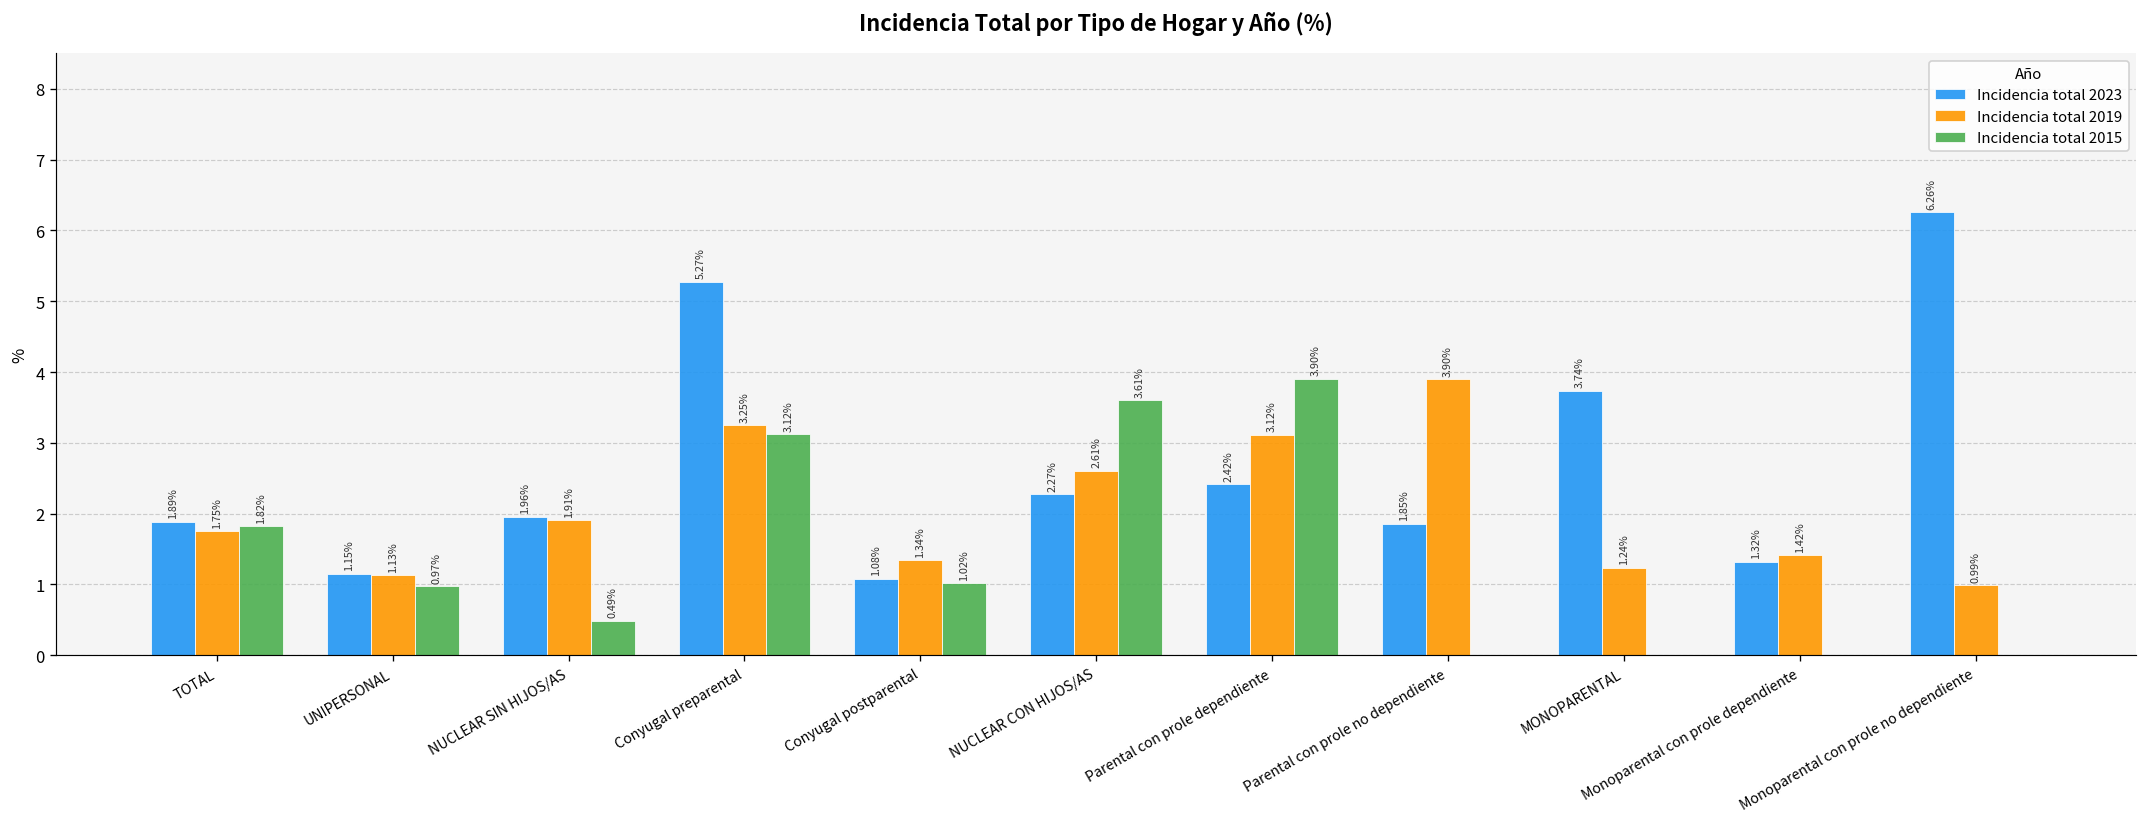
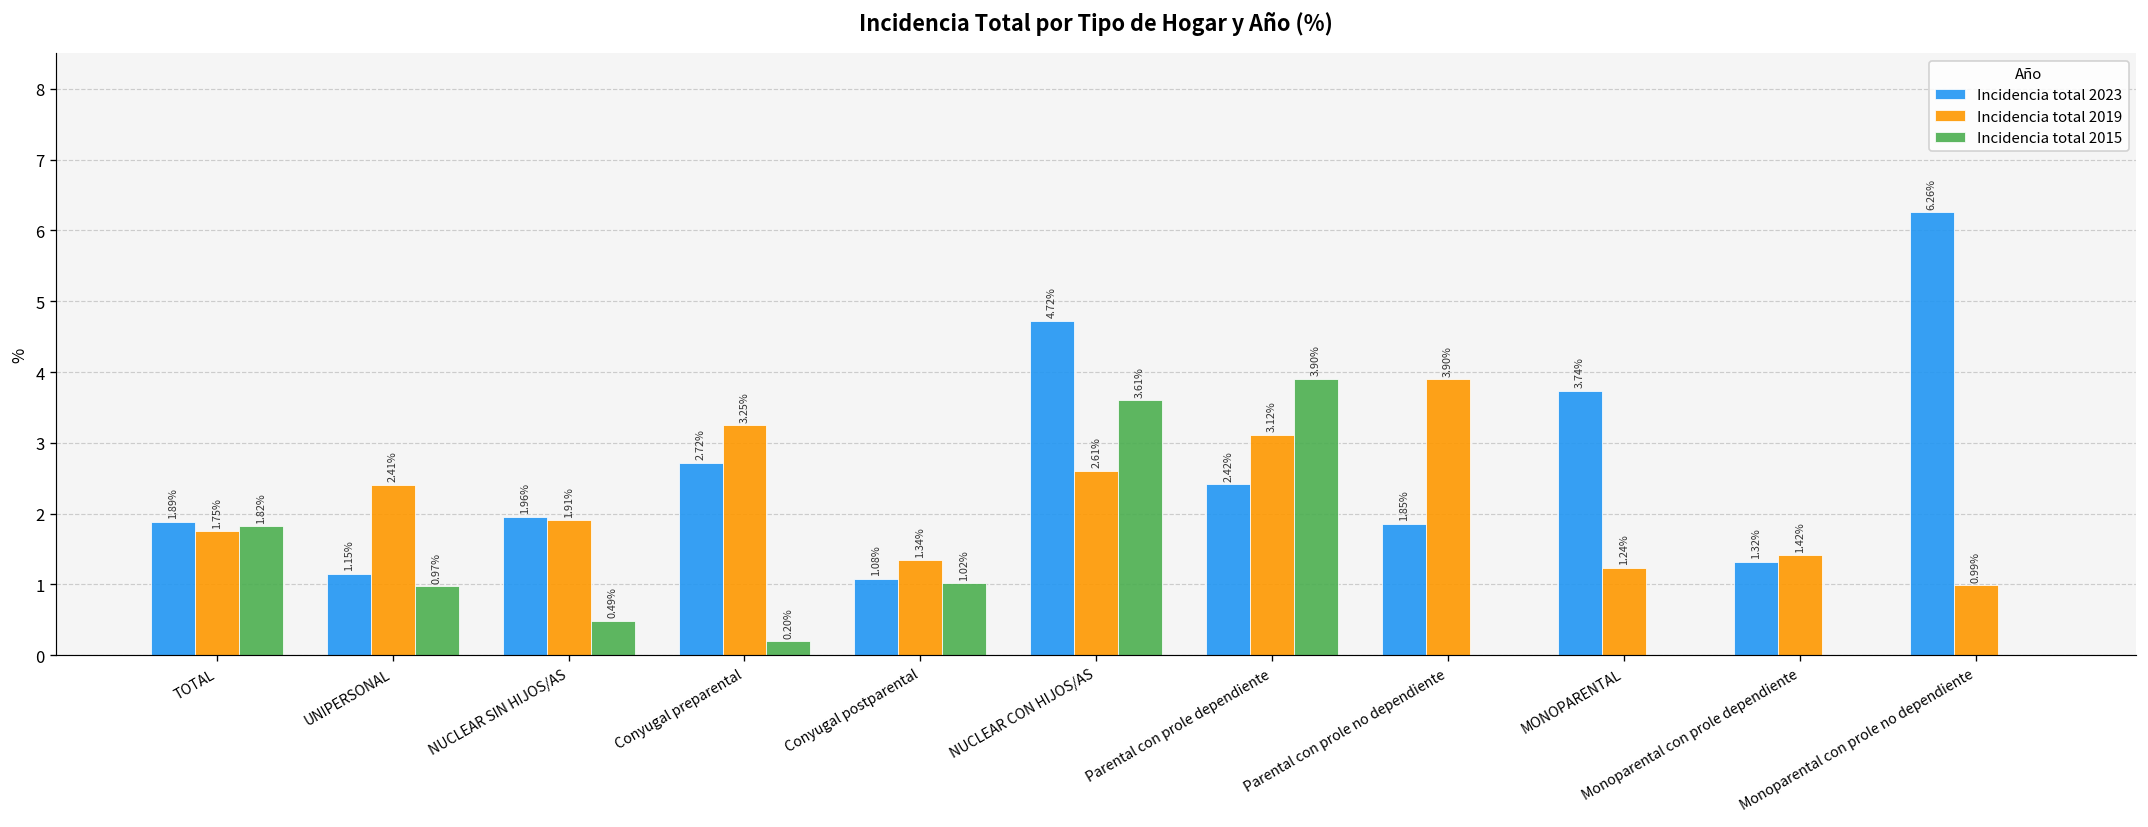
  {
    "Incidencia total 2023": {
      "TOTAL": "1.89%",
      "UNIPERSONAL": "1.15%",
      "NUCLEAR SIN HIJOS/AS": "1.96%",
-     "Conyugal preparental": "5.27%",
+     "Conyugal preparental": "2.72%",
      "Conyugal postparental": "1.08%",
-     "NUCLEAR CON HIJOS/AS": "2.27%",
+     "NUCLEAR CON HIJOS/AS": "4.72%",
      "Parental con prole dependiente": "2.42%",
      "Parental con prole no dependiente": "1.85%",
      "MONOPARENTAL": "3.74%",
      "Monoparental con prole dependiente": "1.32%",
      "Monoparental con prole no dependiente": "6.26%"
    },
    "Incidencia total 2019": {
      "TOTAL": "1.75%",
-     "UNIPERSONAL": "1.13%",
+     "UNIPERSONAL": "2.41%",
      "NUCLEAR SIN HIJOS/AS": "1.91%",
      "Conyugal preparental": "3.25%",
      "Conyugal postparental": "1.34%",
      "NUCLEAR CON HIJOS/AS": "2.61%",
      "Parental con prole dependiente": "3.12%",
      "Parental con prole no dependiente": "3.90%",
      "MONOPARENTAL": "1.24%",
      "Monoparental con prole dependiente": "1.42%",
      "Monoparental con prole no dependiente": "0.99%"
    },
    "Incidencia total 2015": {
      "TOTAL": "1.82%",
      "UNIPERSONAL": "0.97%",
      "NUCLEAR SIN HIJOS/AS": "0.49%",
-     "Conyugal preparental": "3.12%",
+     "Conyugal preparental": "0.20%",
      "Conyugal postparental": "1.02%",
      "NUCLEAR CON HIJOS/AS": "3.61%",
      "Parental con prole dependiente": "3.90%"
    }
  }
